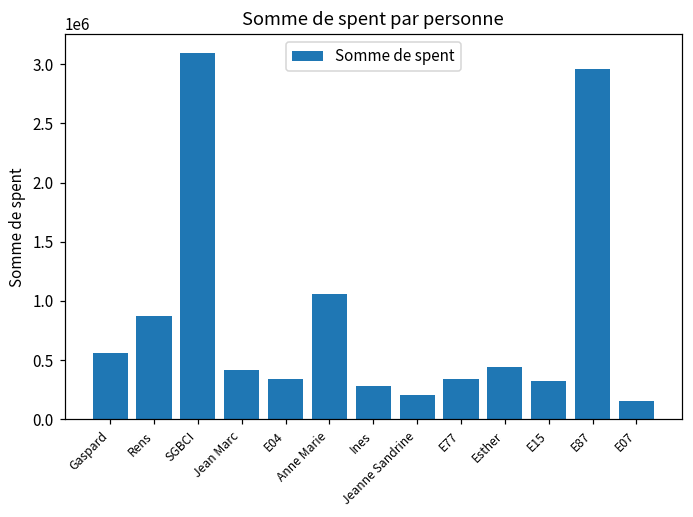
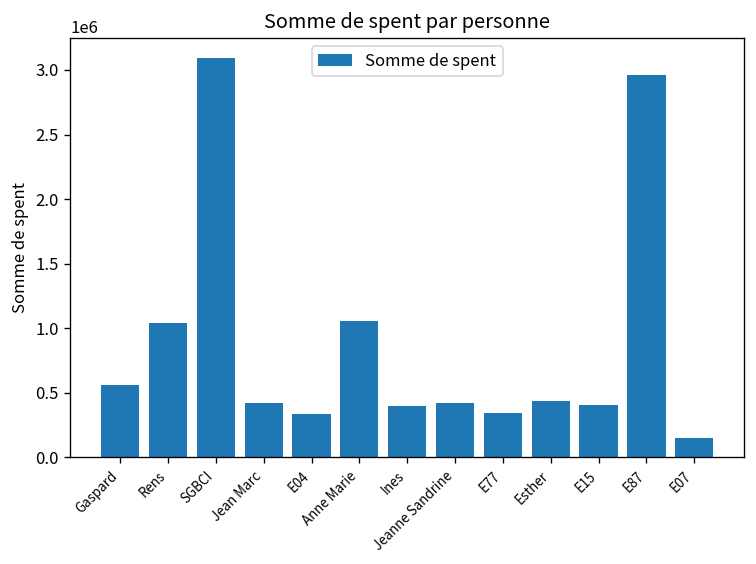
  {
    "Gaspard": 560000,
-   "Rens": 870000,
+   "Rens": 1040000,
    "SGBCI": 3100000,
    "Jean Marc": 420000,
    "E04": 340000,
    "Anne Marie": 1060000,
-   "Ines": 280000,
-   "Jeanne Sandrine": 210000,
+   "Ines": 400000,
+   "Jeanne Sandrine": 420000,
    "E77": 350000,
    "Esther": 440000,
-   "E15": 330000,
+   "E15": 400000,
    "E87": 2960000,
    "E07": 150000
  }
